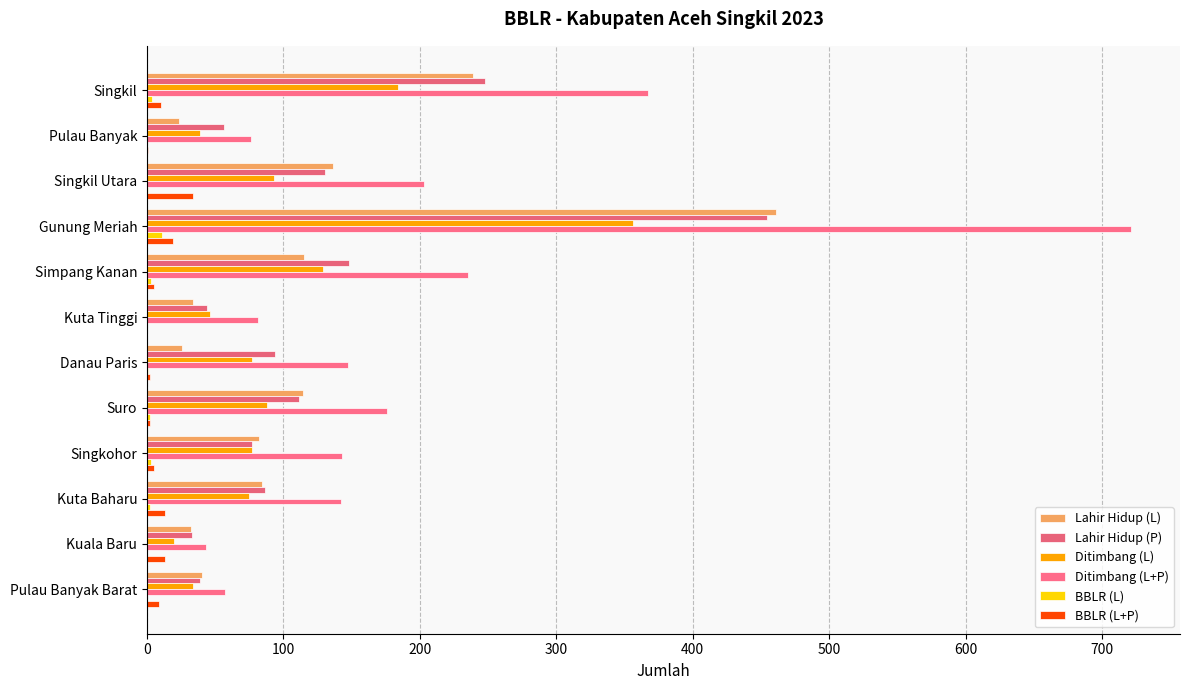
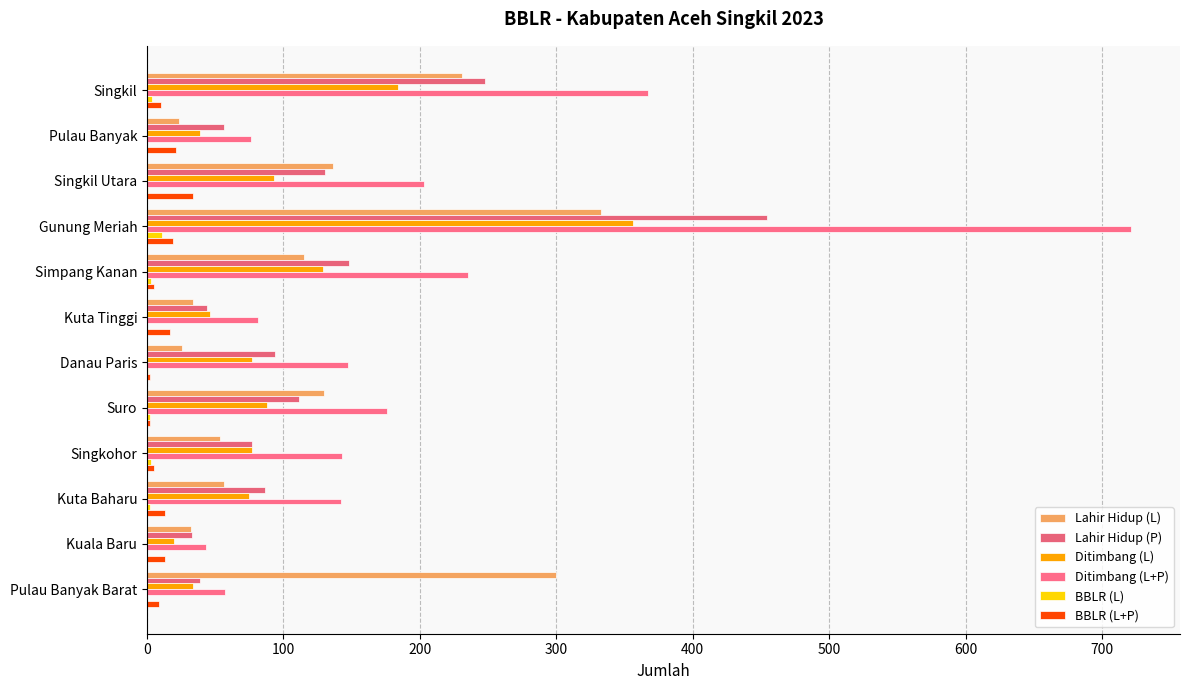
  {
    "Lahir Hidup (L)": {
-     "Singkil": 239,
+     "Singkil": 231,
      "Pulau Banyak": 24,
      "Singkil Utara": 136,
-     "Gunung Meriah": 461,
+     "Gunung Meriah": 333,
      "Simpang Kanan": 115,
      "Kuta Tinggi": 34,
      "Danau Paris": 26,
-     "Suro": 114,
-     "Singkohor": 82,
-     "Kuta Baharu": 84,
+     "Suro": 130,
+     "Singkohor": 53,
+     "Kuta Baharu": 57,
      "Kuala Baru": 32,
-     "Pulau Banyak Barat": 40
+     "Pulau Banyak Barat": 300
    },
    "BBLR (L+P)": {
      "Singkil": 10,
-     "Pulau Banyak": 1,
+     "Pulau Banyak": 21,
      "Singkil Utara": 34,
      "Gunung Meriah": 19,
      "Simpang Kanan": 5,
-     "Kuta Tinggi": 0,
+     "Kuta Tinggi": 17,
      "Danau Paris": 2,
      "Suro": 2,
      "Singkohor": 5,
      "Kuta Baharu": 13,
      "Kuala Baru": 13,
      "Pulau Banyak Barat": 9
    }
  }
